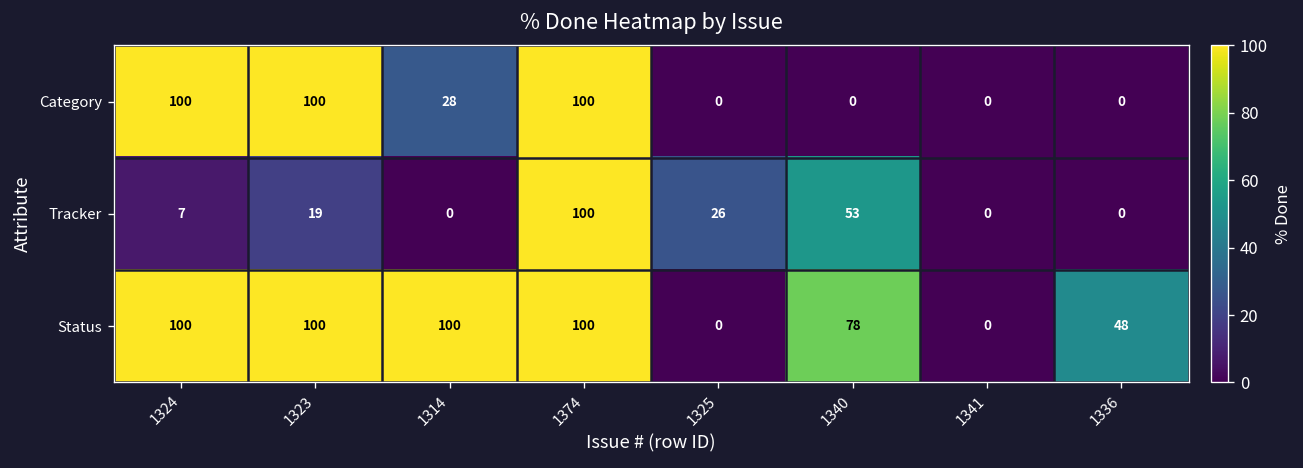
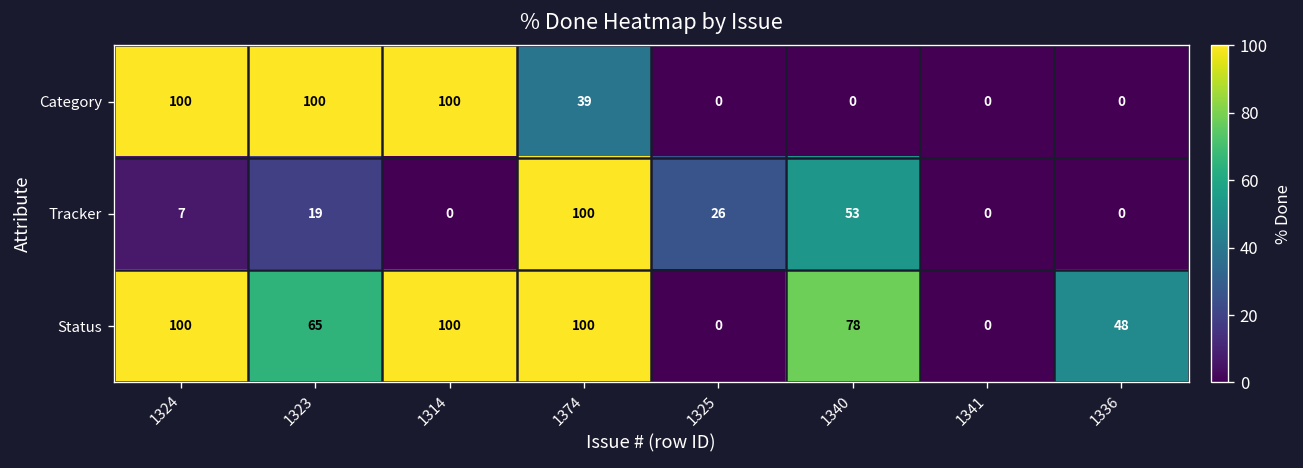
  {
    "Category": {
      "1324": 100,
      "1323": 100,
-     "1314": 28,
-     "1374": 100,
+     "1314": 100,
+     "1374": 39,
      "1325": 0,
      "1340": 0,
      "1341": 0,
      "1336": 0
    },
    "Tracker": {
      "1324": 7,
      "1323": 19,
      "1314": 0,
      "1374": 100,
      "1325": 26,
      "1340": 53,
      "1341": 0,
      "1336": 0
    },
    "Status": {
      "1324": 100,
-     "1323": 100,
+     "1323": 65,
      "1314": 100,
      "1374": 100,
      "1325": 0,
      "1340": 78,
      "1341": 0,
      "1336": 48
    }
  }
